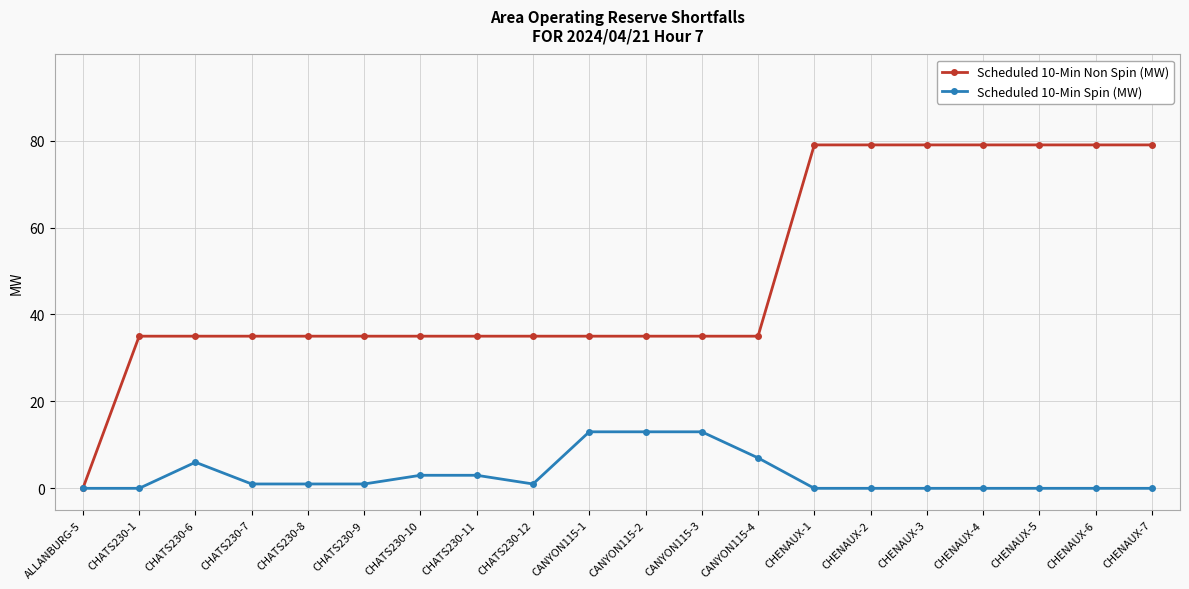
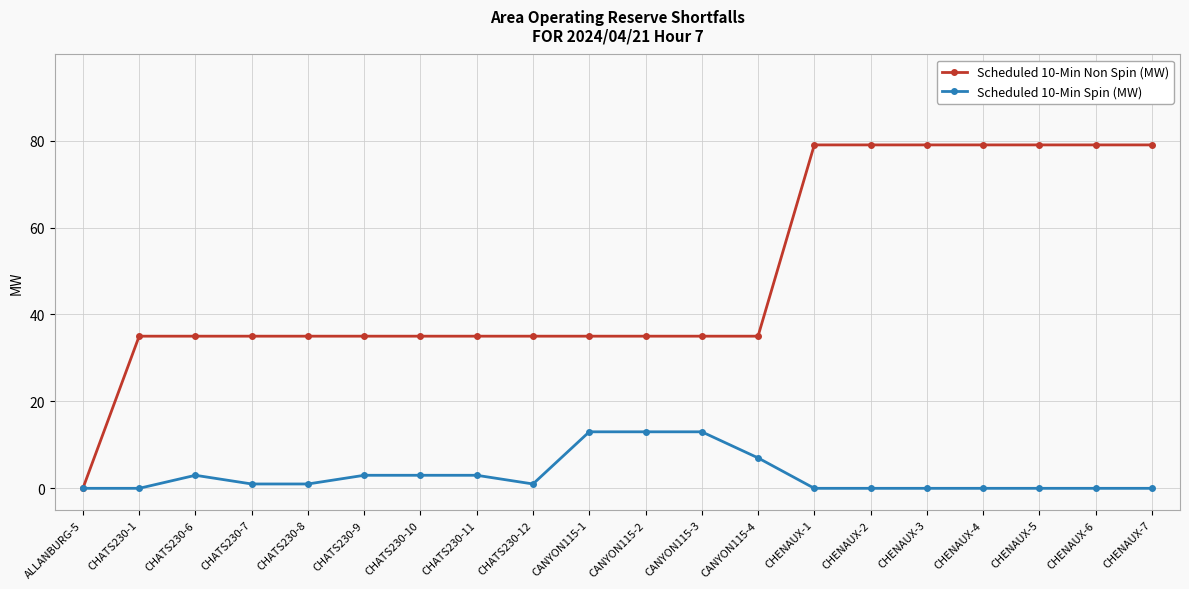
  {
    "Scheduled 10-Min Non Spin (MW)": {
      "CHATS230-1": 35,
      "CHATS230-6": 35,
      "CHATS230-7": 35,
      "CHATS230-8": 35,
      "CHATS230-9": 35,
      "CHATS230-10": 35,
      "CHATS230-11": 35,
      "CHATS230-12": 35,
      "CANYON115-1": 35,
      "CANYON115-2": 35,
      "CANYON115-3": 35,
      "CANYON115-4": 35,
      "CHENAUX-1": 79,
      "CHENAUX-2": 79,
      "CHENAUX-3": 79,
      "CHENAUX-4": 79,
      "CHENAUX-5": 79,
      "CHENAUX-6": 79,
      "CHENAUX-7": 79
    },
    "Scheduled 10-Min Spin (MW)": {
      "CHATS230-1": 0,
-     "CHATS230-6": 6,
+     "CHATS230-6": 3,
      "CHATS230-7": 1,
      "CHATS230-8": 1,
-     "CHATS230-9": 1,
+     "CHATS230-9": 3,
      "CHATS230-10": 3,
      "CHATS230-11": 3,
      "CHATS230-12": 1,
      "CANYON115-1": 13,
      "CANYON115-2": 13,
      "CANYON115-3": 13,
      "CANYON115-4": 7,
      "CHENAUX-1": 0,
      "CHENAUX-2": 0,
      "CHENAUX-3": 0,
      "CHENAUX-4": 0,
      "CHENAUX-5": 0,
      "CHENAUX-6": 0,
      "CHENAUX-7": 0
    }
  }
